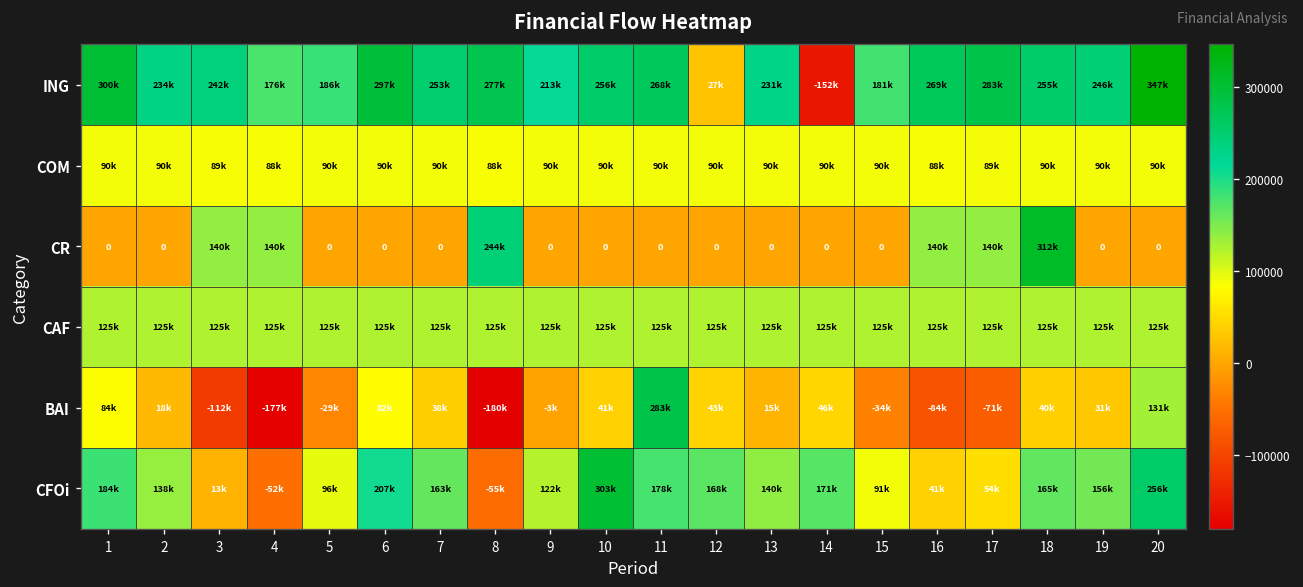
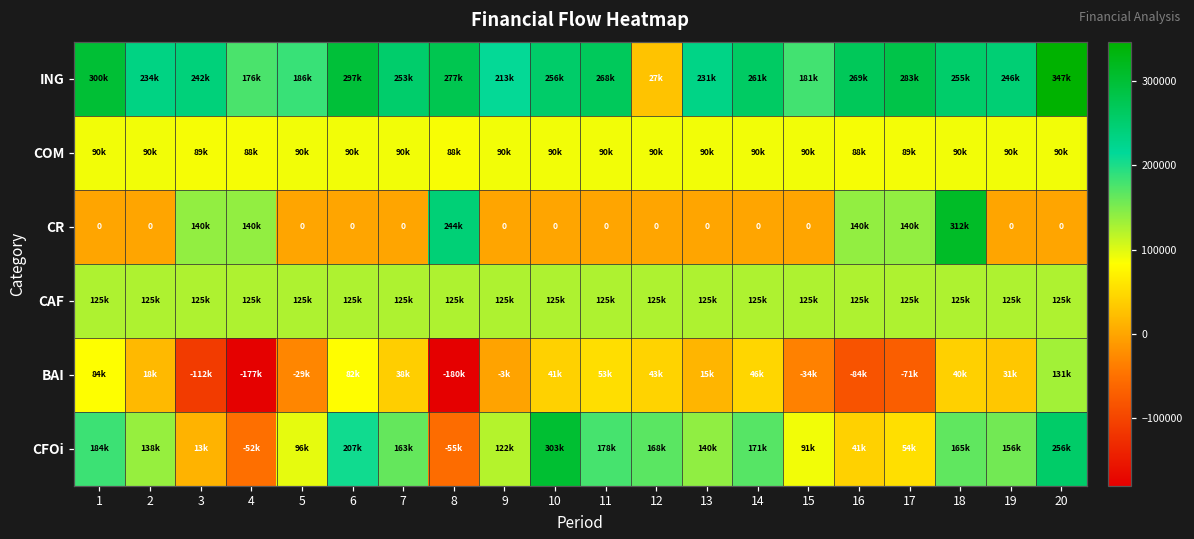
  {
    "ING": {
      "1": "300k",
      "2": "234k",
      "3": "242k",
      "4": "176k",
      "5": "186k",
      "6": "297k",
      "7": "253k",
      "8": "277k",
      "9": "213k",
      "10": "256k",
      "11": "268k",
      "12": "27k",
      "13": "231k",
-     "14": "-152k",
+     "14": "261k",
      "15": "181k",
      "16": "269k",
      "17": "283k",
      "18": "255k",
      "19": "246k",
      "20": "347k"
    },
    "COM": {
      "1": "90k",
      "2": "90k",
      "3": "89k",
      "4": "88k",
      "5": "90k",
      "6": "90k",
      "7": "90k",
      "8": "88k",
      "9": "90k",
      "10": "90k",
      "11": "90k",
      "12": "90k",
      "13": "90k",
      "14": "90k",
      "15": "90k",
      "16": "88k",
      "17": "89k",
      "18": "90k",
      "19": "90k",
      "20": "90k"
    },
    "CR": {
      "1": "0",
      "2": "0",
      "3": "140k",
      "4": "140k",
      "5": "0",
      "6": "0",
      "7": "0",
      "8": "244k",
      "9": "0",
      "10": "0",
      "11": "0",
      "12": "0",
      "13": "0",
      "14": "0",
      "15": "0",
      "16": "140k",
      "17": "140k",
      "18": "312k",
      "19": "0",
      "20": "0"
    },
    "CAF": {
      "1": "125k",
      "2": "125k",
      "3": "125k",
      "4": "125k",
      "5": "125k",
      "6": "125k",
      "7": "125k",
      "8": "125k",
      "9": "125k",
      "10": "125k",
      "11": "125k",
      "12": "125k",
      "13": "125k",
      "14": "125k",
      "15": "125k",
      "16": "125k",
      "17": "125k",
      "18": "125k",
      "19": "125k",
      "20": "125k"
    },
    "BAI": {
      "1": "84k",
      "2": "18k",
      "3": "-112k",
      "4": "-177k",
      "5": "-29k",
      "6": "82k",
      "7": "38k",
      "8": "-180k",
      "9": "-3k",
      "10": "41k",
-     "11": "283k",
+     "11": "53k",
      "12": "43k",
      "13": "15k",
      "14": "46k",
      "15": "-34k",
      "16": "-84k",
      "17": "-71k",
      "18": "40k",
      "19": "31k",
      "20": "131k"
    },
    "CFOi": {
      "1": "184k",
      "2": "138k",
      "3": "13k",
      "4": "-52k",
      "5": "96k",
      "6": "207k",
      "7": "163k",
      "8": "-55k",
      "9": "122k",
      "10": "303k",
      "11": "178k",
      "12": "168k",
      "13": "140k",
      "14": "171k",
      "15": "91k",
      "16": "41k",
      "17": "54k",
      "18": "165k",
      "19": "156k",
      "20": "256k"
    }
  }
